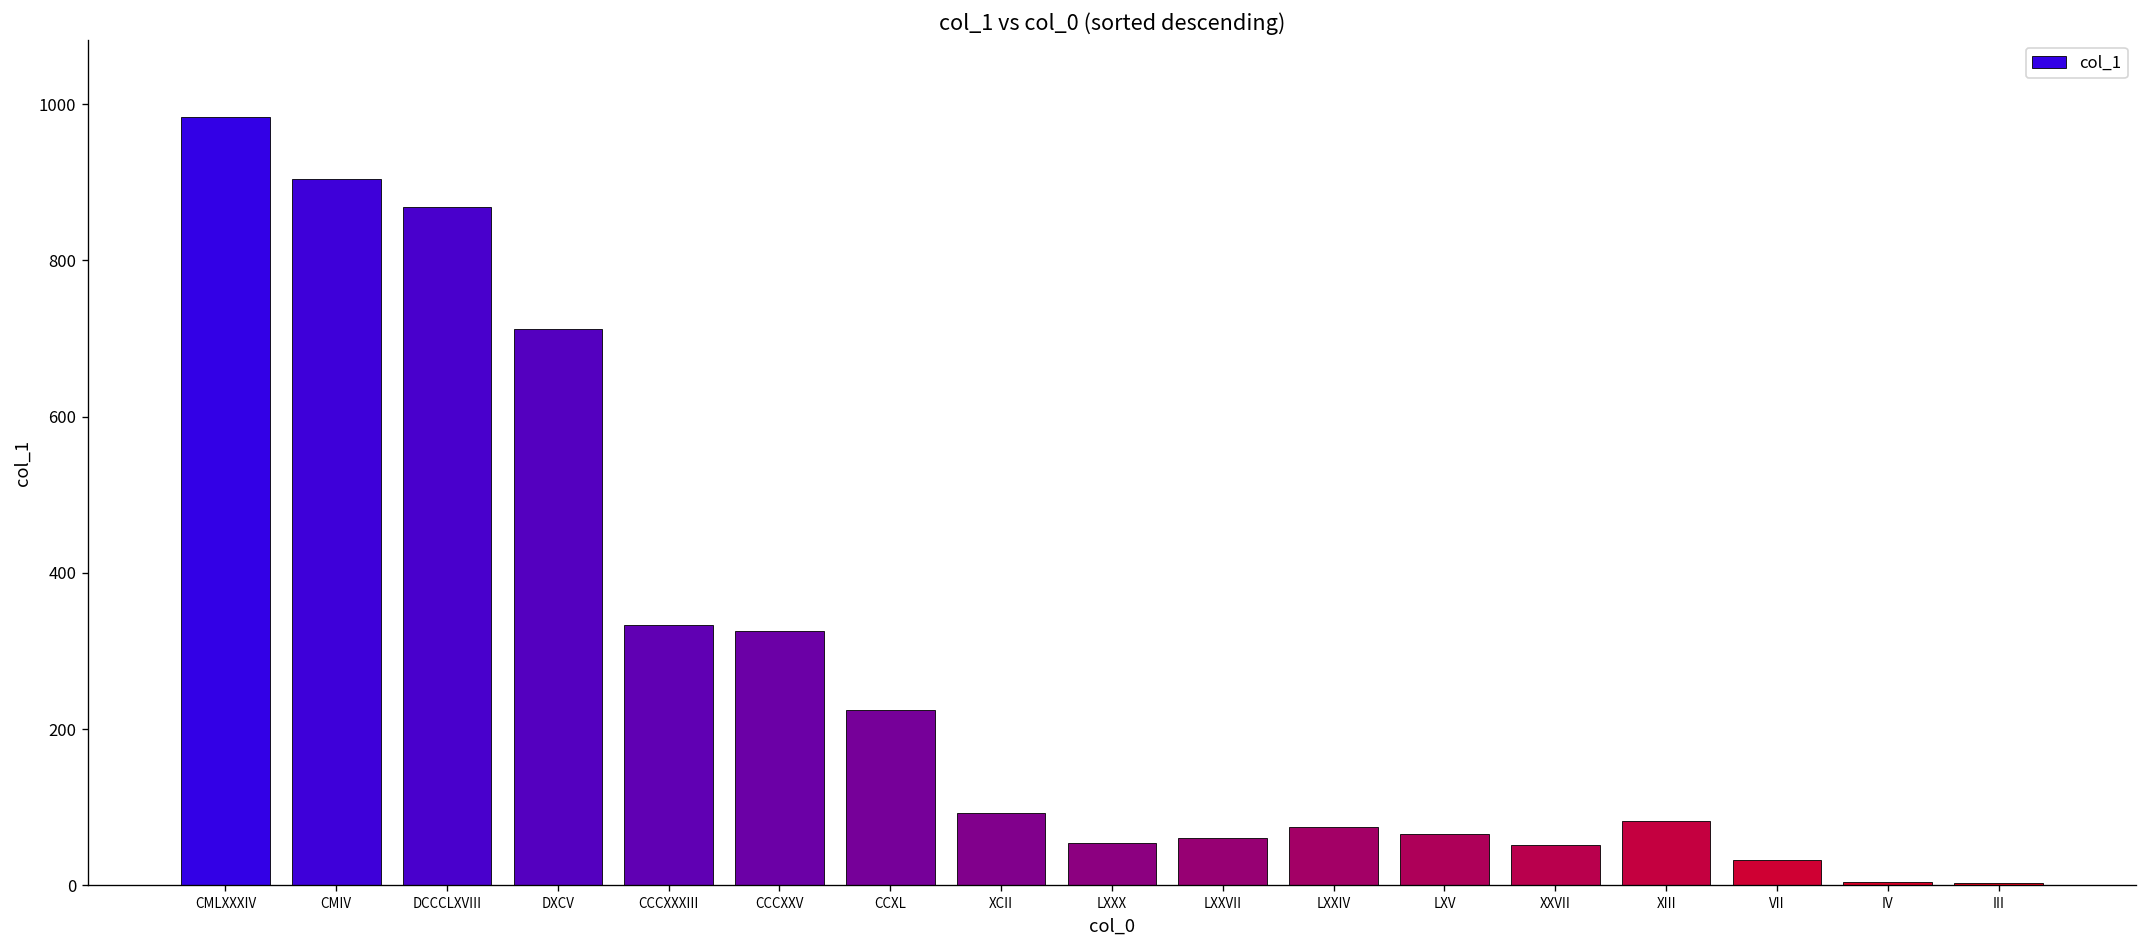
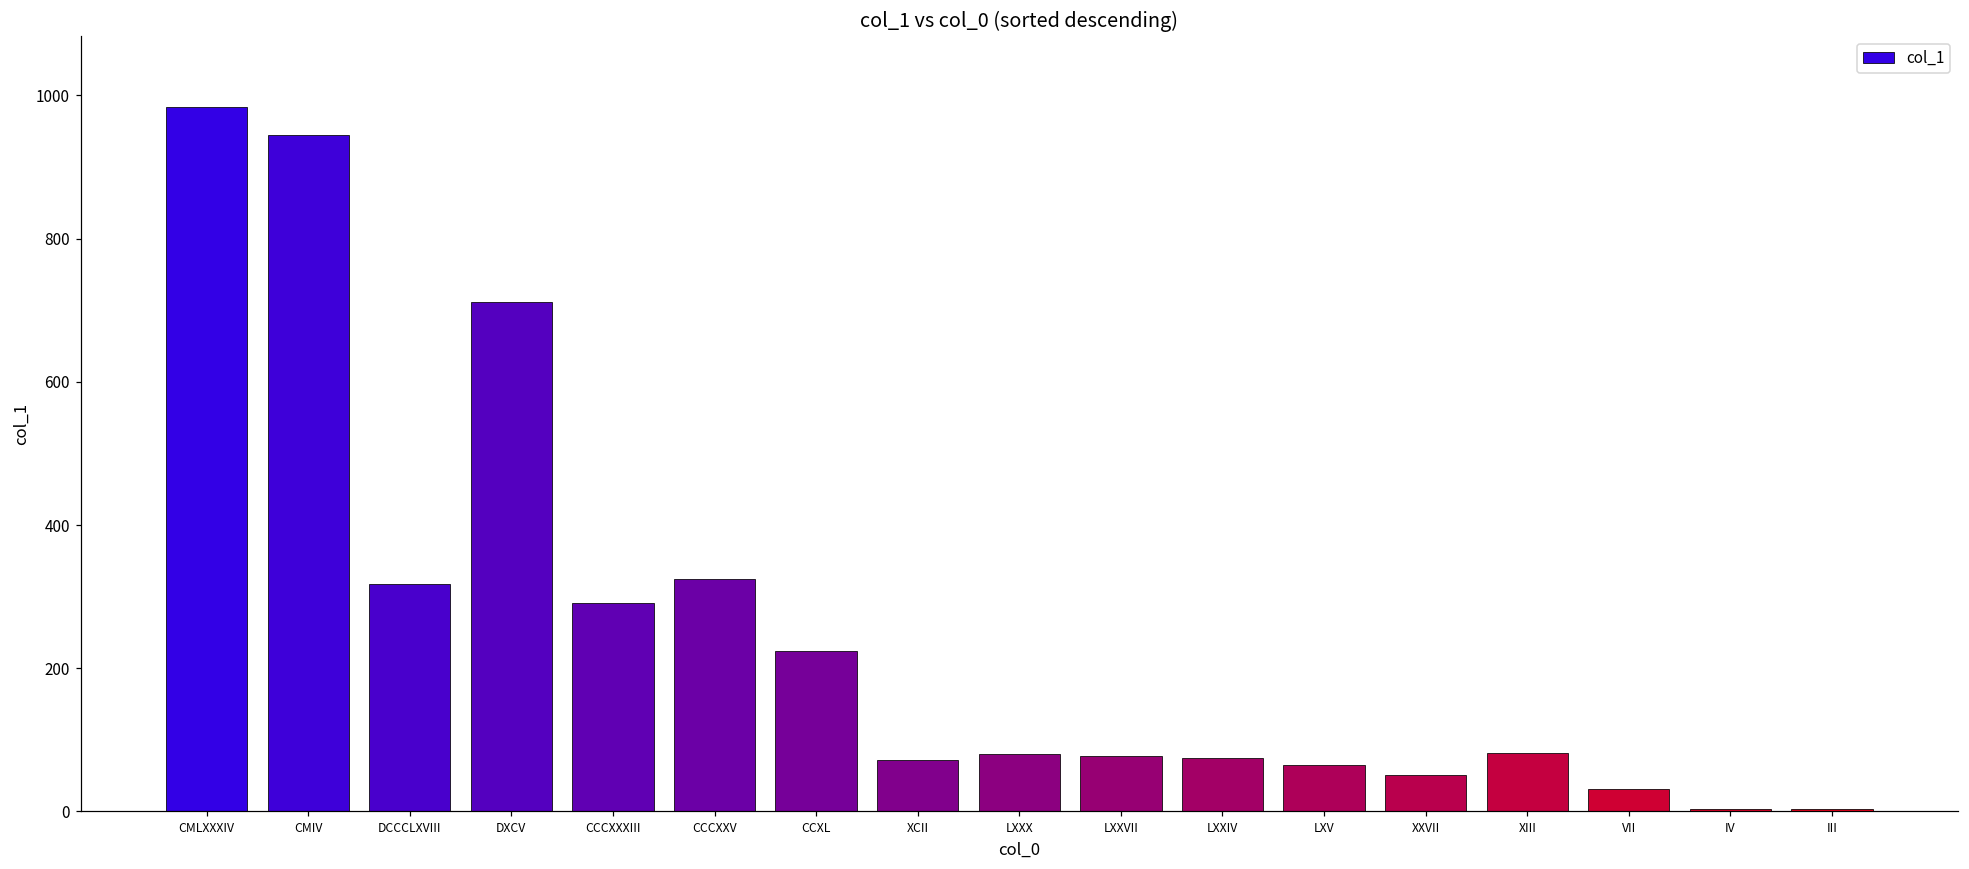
  {
    "CMLXXXIV": 980,
-   "CMIV": 900,
-   "DCCCLXVIII": 870,
+   "CMIV": 950,
+   "DCCCLXVIII": 320,
    "DXCV": 710,
-   "CCCXXXIII": 330,
+   "CCCXXXIII": 290,
    "CCCXXV": 330,
    "CCXL": 220,
-   "XCII": 90,
-   "LXXX": 50,
-   "LXXVII": 60,
+   "XCII": 70,
+   "LXXX": 80,
+   "LXXVII": 80,
    "LXXIV": 70,
    "LXV": 70,
    "XXVII": 50,
    "XIII": 80,
    "VII": 30,
    "IV": 0
  }
